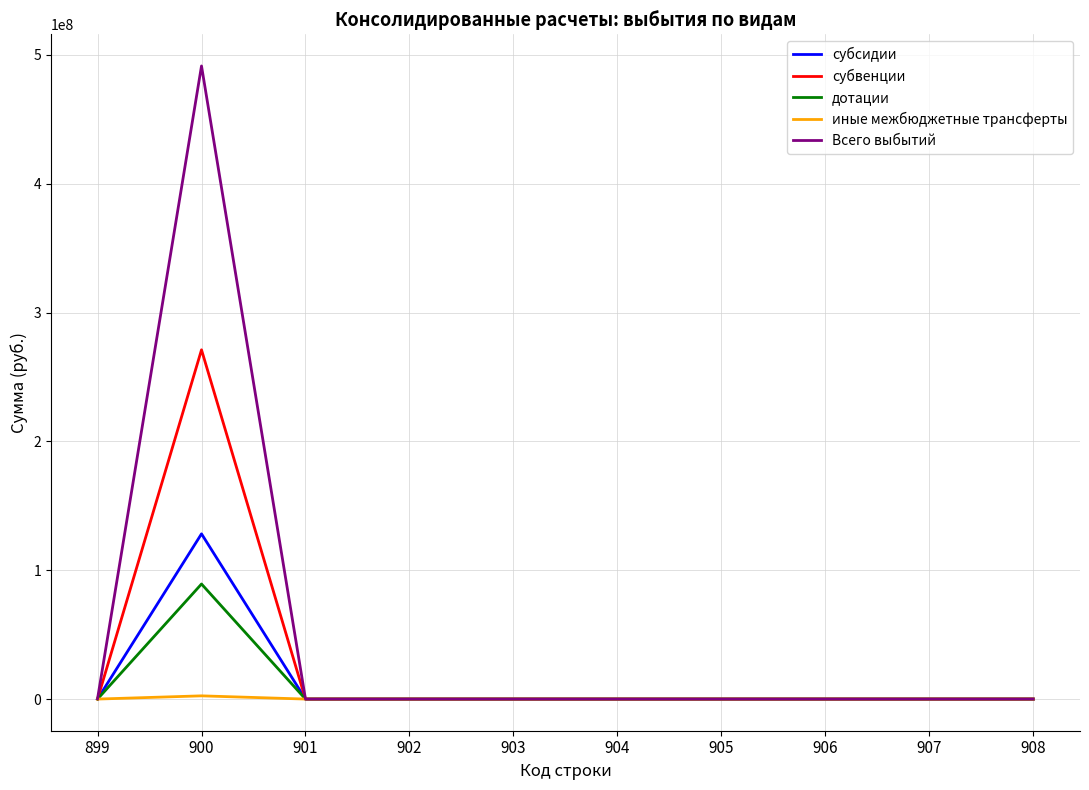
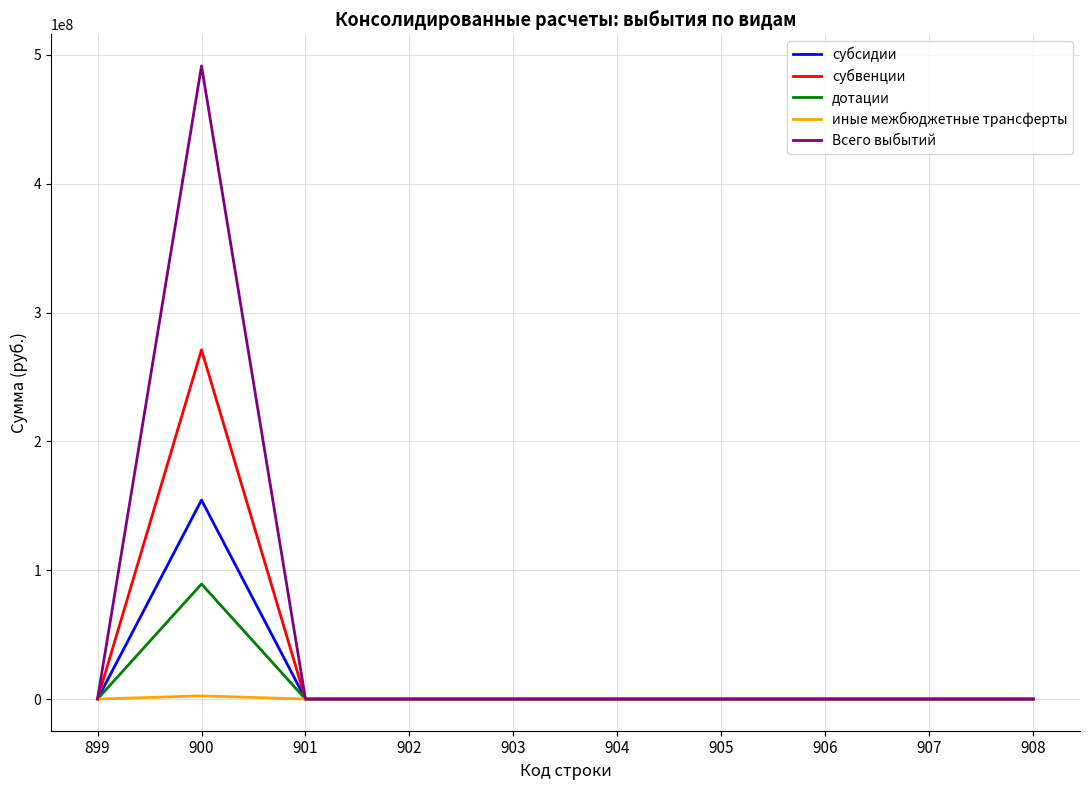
  {
    "субсидии": {
-     "900": 128000000
+     "900": 154000000
    },
    "субвенции": {
      "900": 271000000
    },
    "дотации": {
      "900": 89000000
    },
    "иные межбюджетные трансферты": {
      "900": 3000000
    },
    "Всего выбытий": {
      "900": 491000000
    }
  }
